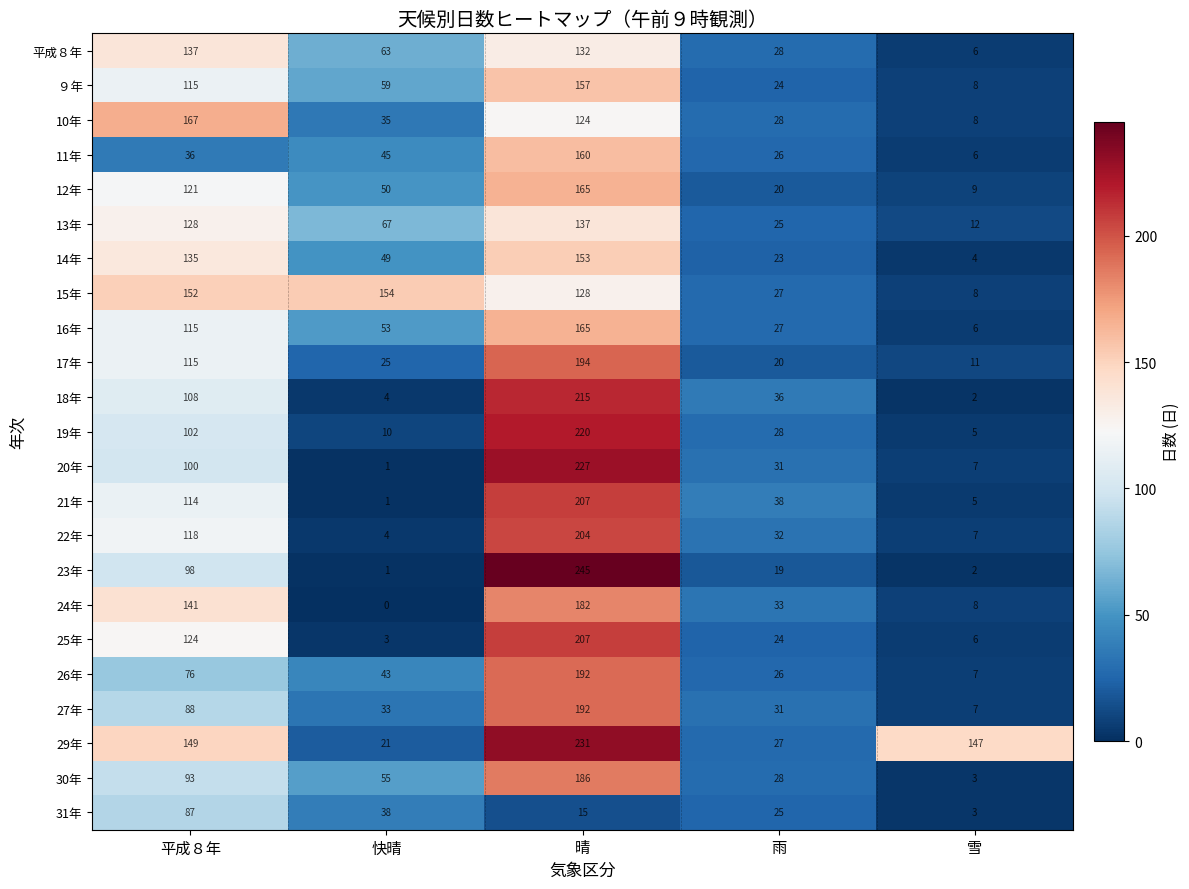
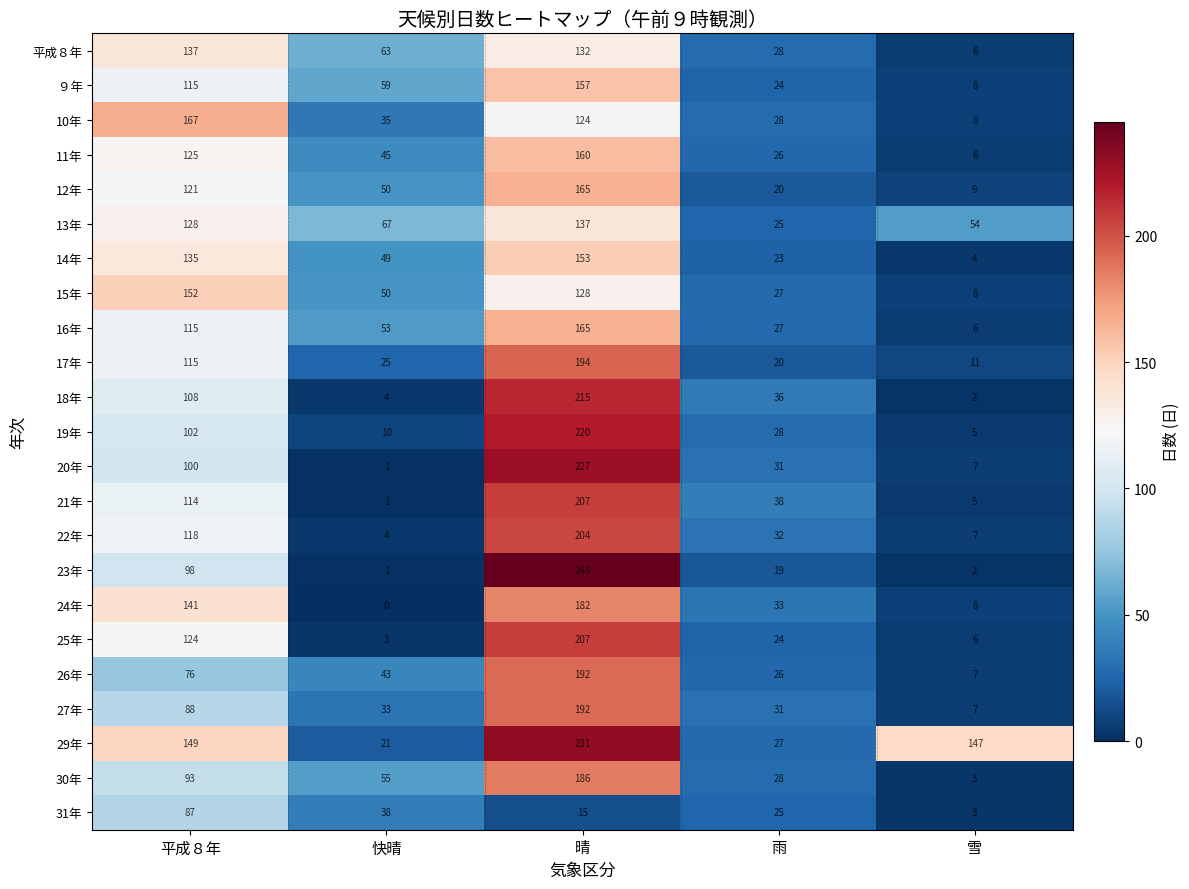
  {
    "平成８年": {
      "平成８年": 137,
      "快晴": 63,
      "晴": 132,
      "雨": 28,
      "雪": 6
    },
    "９年": {
      "平成８年": 115,
      "快晴": 59,
      "晴": 157,
      "雨": 24,
      "雪": 8
    },
    "10年": {
      "平成８年": 167,
      "快晴": 35,
      "晴": 124,
      "雨": 28,
      "雪": 8
    },
    "11年": {
-     "平成８年": 36,
+     "平成８年": 125,
      "快晴": 45,
      "晴": 160,
      "雨": 26,
      "雪": 6
    },
    "12年": {
      "平成８年": 121,
      "快晴": 50,
      "晴": 165,
      "雨": 20,
      "雪": 9
    },
    "13年": {
      "平成８年": 128,
      "快晴": 67,
      "晴": 137,
      "雨": 25,
-     "雪": 12
+     "雪": 54
    },
    "14年": {
      "平成８年": 135,
      "快晴": 49,
      "晴": 153,
      "雨": 23,
      "雪": 4
    },
    "15年": {
      "平成８年": 152,
-     "快晴": 154,
+     "快晴": 50,
      "晴": 128,
      "雨": 27,
      "雪": 8
    },
    "16年": {
      "平成８年": 115,
      "快晴": 53,
      "晴": 165,
      "雨": 27,
      "雪": 6
    },
    "17年": {
      "平成８年": 115,
      "快晴": 25,
      "晴": 194,
      "雨": 20,
      "雪": 11
    },
    "18年": {
      "平成８年": 108,
      "快晴": 4,
      "晴": 215,
      "雨": 36,
      "雪": 2
    },
    "19年": {
      "平成８年": 102,
      "快晴": 10,
      "晴": 220,
      "雨": 28,
      "雪": 5
    },
    "20年": {
      "平成８年": 100,
      "快晴": 1,
      "晴": 227,
      "雨": 31,
      "雪": 7
    },
    "21年": {
      "平成８年": 114,
      "快晴": 1,
      "晴": 207,
      "雨": 38,
      "雪": 5
    },
    "22年": {
      "平成８年": 118,
      "快晴": 4,
      "晴": 204,
      "雨": 32,
      "雪": 7
    },
    "23年": {
      "平成８年": 98,
      "快晴": 1,
      "晴": 245,
      "雨": 19,
      "雪": 2
    },
    "24年": {
      "平成８年": 141,
      "快晴": 0,
      "晴": 182,
      "雨": 33,
      "雪": 8
    },
    "25年": {
      "平成８年": 124,
      "快晴": 3,
      "晴": 207,
      "雨": 24,
      "雪": 6
    },
    "26年": {
      "平成８年": 76,
      "快晴": 43,
      "晴": 192,
      "雨": 26,
      "雪": 7
    },
    "27年": {
      "平成８年": 88,
      "快晴": 33,
      "晴": 192,
      "雨": 31,
      "雪": 7
    },
    "29年": {
      "平成８年": 149,
      "快晴": 21,
      "晴": 231,
      "雨": 27,
      "雪": 147
    },
    "30年": {
      "平成８年": 93,
      "快晴": 55,
      "晴": 186,
      "雨": 28,
      "雪": 3
    },
    "31年": {
      "平成８年": 87,
      "快晴": 38,
      "晴": 15,
      "雨": 25,
      "雪": 3
    }
  }
